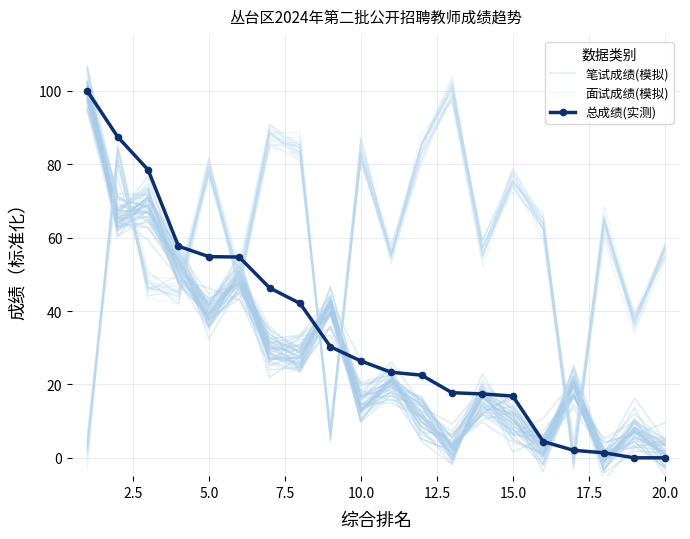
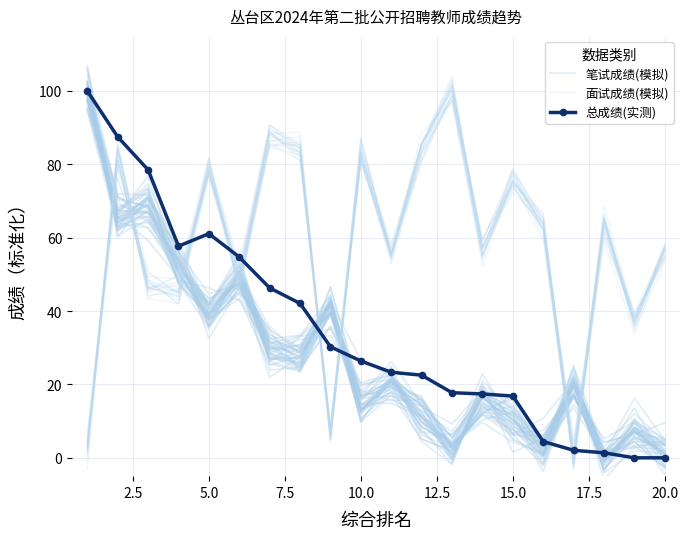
  {
    "总成绩(实测)": {
-     "5.0": 55
+     "5.0": 61
    }
  }
